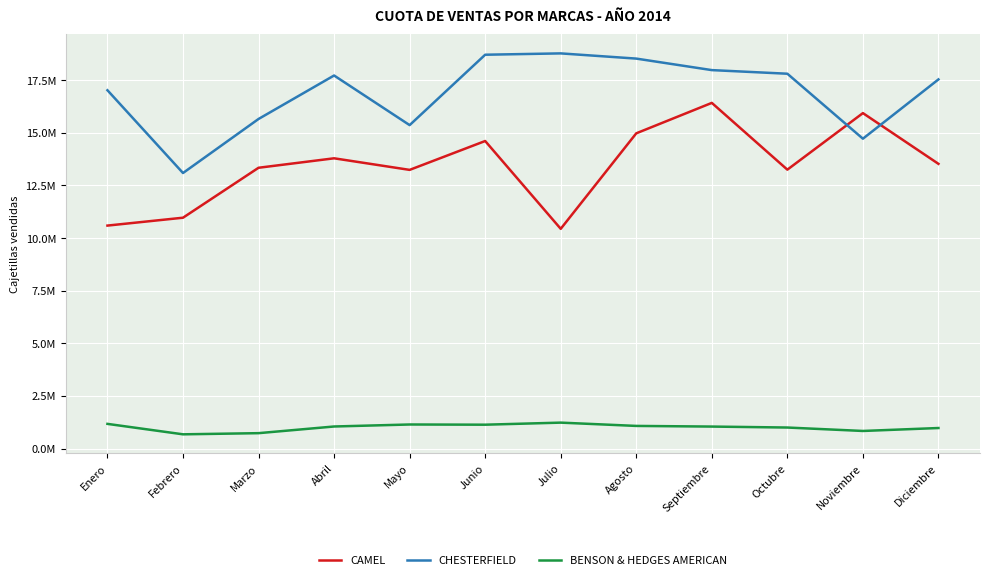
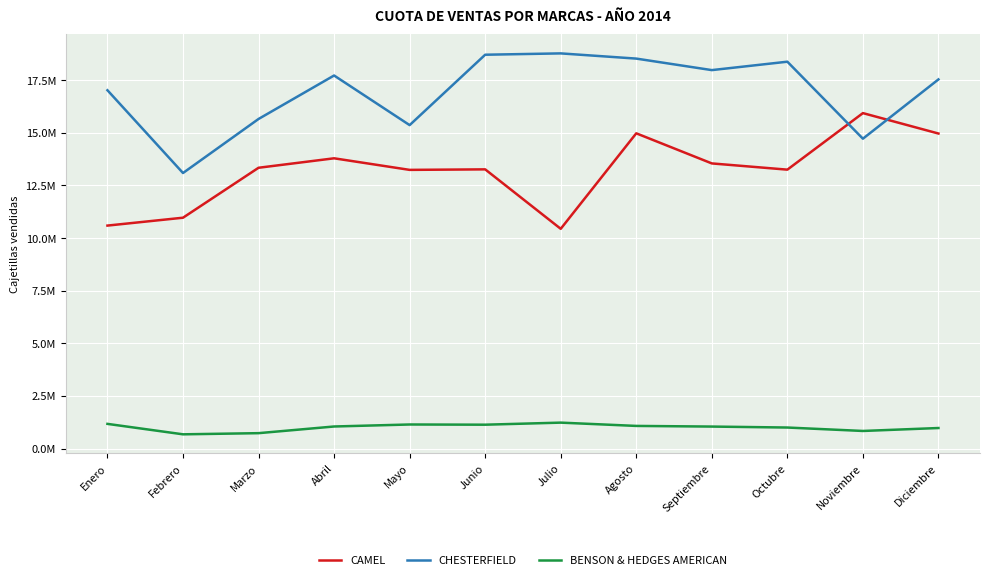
  {
    "CAMEL": {
      "Enero": 10600000,
      "Febrero": 11000000,
      "Marzo": 13300000,
      "Abril": 13800000,
      "Mayo": 13200000,
-     "Junio": 14600000,
+     "Junio": 13300000,
      "Julio": 10400000,
      "Agosto": 15000000,
-     "Septiembre": 16400000,
+     "Septiembre": 13500000,
      "Octubre": 13200000,
      "Noviembre": 15900000,
-     "Diciembre": 13500000
+     "Diciembre": 15000000
    },
    "CHESTERFIELD": {
      "Enero": 17000000,
      "Febrero": 13100000,
      "Marzo": 15700000,
      "Abril": 17700000,
      "Mayo": 15400000,
      "Junio": 18700000,
      "Julio": 18800000,
      "Agosto": 18500000,
      "Septiembre": 18000000,
-     "Octubre": 17800000,
+     "Octubre": 18400000,
      "Noviembre": 14700000,
      "Diciembre": 17500000
    },
    "BENSON & HEDGES AMERICAN": {
      "Enero": 1200000,
      "Febrero": 700000,
      "Marzo": 700000,
      "Abril": 1000000,
      "Mayo": 1100000,
      "Junio": 1100000,
      "Julio": 1200000,
      "Agosto": 1100000,
      "Septiembre": 1000000,
      "Octubre": 1000000,
      "Noviembre": 800000,
      "Diciembre": 1000000
    }
  }
